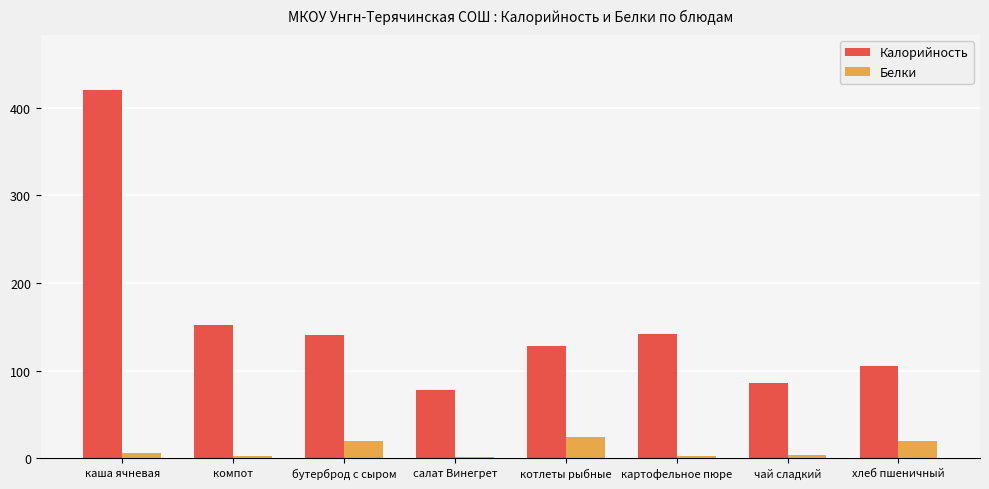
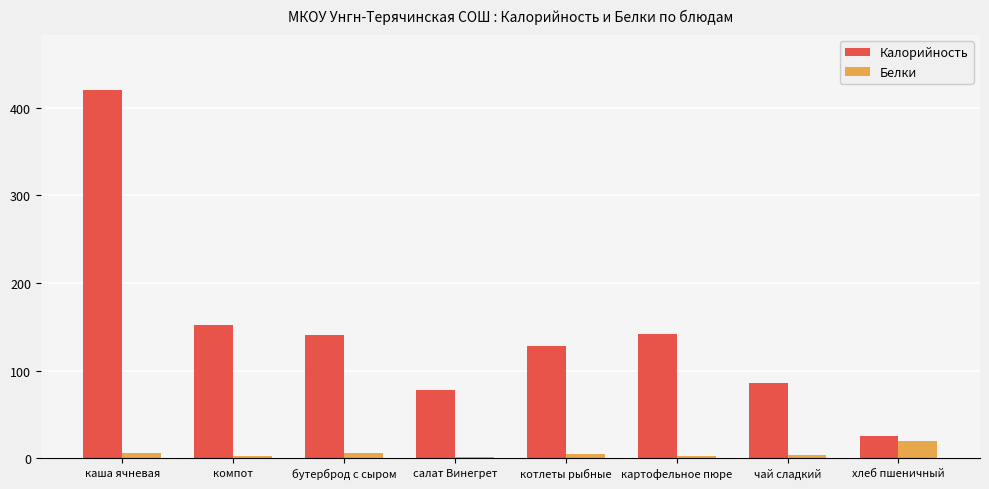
  {
    "Калорийность": {
      "каша ячневая": 420,
      "компот": 150,
      "бутерброд с сыром": 140,
      "салат Винегрет": 80,
      "котлеты рыбные": 130,
      "картофельное пюре": 140,
      "чай сладкий": 90,
-     "хлеб пшеничный": 110
+     "хлеб пшеничный": 30
    },
    "Белки": {
      "каша ячневая": 10,
-     "бутерброд с сыром": 20,
-     "котлеты рыбные": 20,
+     "бутерброд с сыром": 10,
+     "котлеты рыбные": 10,
      "картофельное пюре": 0,
      "чай сладкий": 0,
      "хлеб пшеничный": 20
    }
  }
